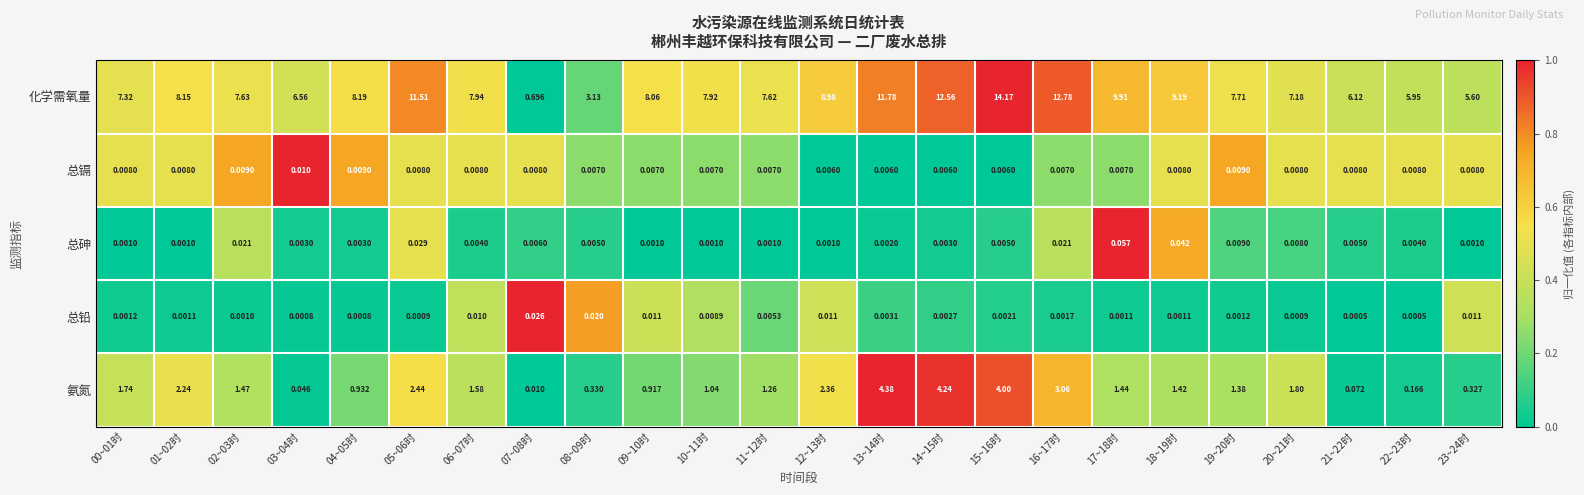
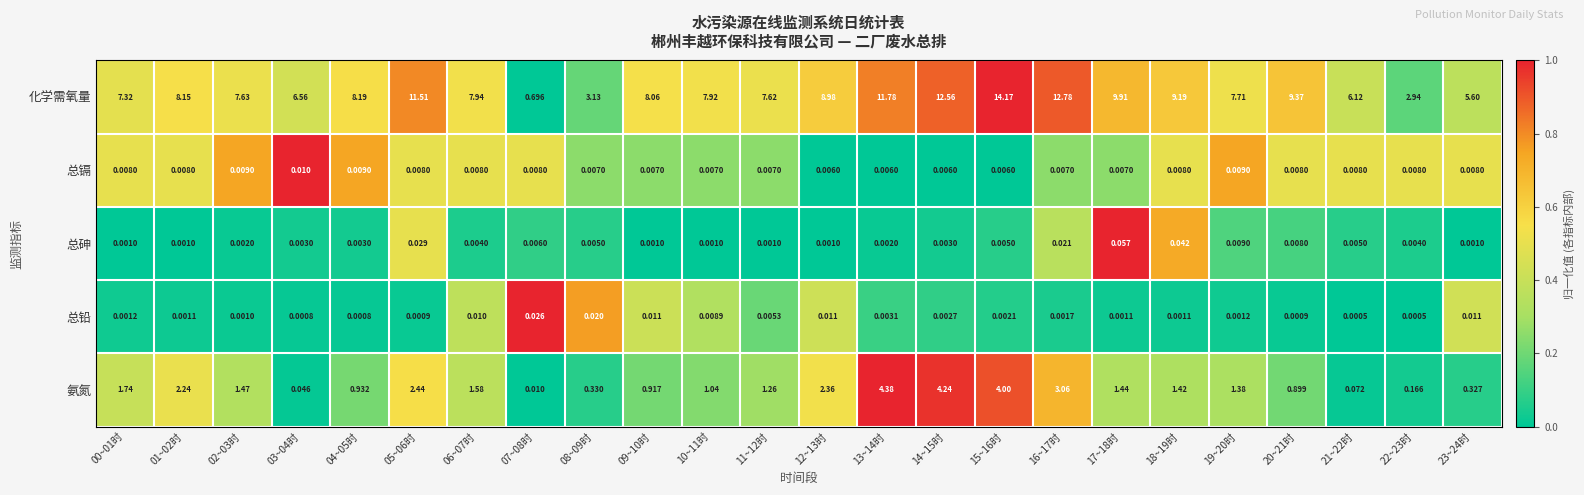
  {
    "化学需氧量": {
      "00~01时": 7.32,
      "01~02时": 8.15,
      "02~03时": 7.63,
      "03~04时": 6.56,
      "04~05时": 8.19,
      "05~06时": 11.51,
      "06~07时": 7.94,
      "07~08时": 0.696,
      "08~09时": 3.13,
      "09~10时": 8.06,
      "10~11时": 7.92,
      "11~12时": 7.62,
      "12~13时": 8.98,
      "13~14时": 11.78,
      "14~15时": 12.56,
      "15~16时": 14.17,
      "16~17时": 12.78,
      "17~18时": 9.91,
      "18~19时": 9.19,
      "19~20时": 7.71,
-     "20~21时": 7.18,
+     "20~21时": 9.37,
      "21~22时": 6.12,
-     "22~23时": 5.95,
+     "22~23时": 2.94,
      "23~24时": 5.60
    },
    "总镉": {
      "00~01时": 0.0080,
      "01~02时": 0.0080,
      "02~03时": 0.0090,
      "03~04时": 0.010,
      "04~05时": 0.0090,
      "05~06时": 0.0080,
      "06~07时": 0.0080,
      "07~08时": 0.0080,
      "08~09时": 0.0070,
      "09~10时": 0.0070,
      "10~11时": 0.0070,
      "11~12时": 0.0070,
      "12~13时": 0.0060,
      "13~14时": 0.0060,
      "14~15时": 0.0060,
      "15~16时": 0.0060,
      "16~17时": 0.0070,
      "17~18时": 0.0070,
      "18~19时": 0.0080,
      "19~20时": 0.0090,
      "20~21时": 0.0080,
      "21~22时": 0.0080,
      "22~23时": 0.0080,
      "23~24时": 0.0080
    },
    "总砷": {
      "00~01时": 0.0010,
      "01~02时": 0.0010,
-     "02~03时": 0.021,
+     "02~03时": 0.0020,
      "03~04时": 0.0030,
      "04~05时": 0.0030,
      "05~06时": 0.029,
      "06~07时": 0.0040,
      "07~08时": 0.0060,
      "08~09时": 0.0050,
      "09~10时": 0.0010,
      "10~11时": 0.0010,
      "11~12时": 0.0010,
      "12~13时": 0.0010,
      "13~14时": 0.0020,
      "14~15时": 0.0030,
      "15~16时": 0.0050,
      "16~17时": 0.021,
      "17~18时": 0.057,
      "18~19时": 0.042,
      "19~20时": 0.0090,
      "20~21时": 0.0080,
      "21~22时": 0.0050,
      "22~23时": 0.0040,
      "23~24时": 0.0010
    },
    "总铅": {
      "00~01时": 0.0012,
      "01~02时": 0.0011,
      "02~03时": 0.0010,
      "03~04时": 0.0008,
      "04~05时": 0.0008,
      "05~06时": 0.0009,
      "06~07时": 0.010,
      "07~08时": 0.026,
      "08~09时": 0.020,
      "09~10时": 0.011,
      "10~11时": 0.0089,
      "11~12时": 0.0053,
      "12~13时": 0.011,
      "13~14时": 0.0031,
      "14~15时": 0.0027,
      "15~16时": 0.0021,
      "16~17时": 0.0017,
      "17~18时": 0.0011,
      "18~19时": 0.0011,
      "19~20时": 0.0012,
      "20~21时": 0.0009,
      "21~22时": 0.0005,
      "22~23时": 0.0005,
      "23~24时": 0.011
    },
    "氨氮": {
      "00~01时": 1.74,
      "01~02时": 2.24,
      "02~03时": 1.47,
      "03~04时": 0.046,
      "04~05时": 0.932,
      "05~06时": 2.44,
      "06~07时": 1.58,
      "07~08时": 0.010,
      "08~09时": 0.330,
      "09~10时": 0.917,
      "10~11时": 1.04,
      "11~12时": 1.26,
      "12~13时": 2.36,
      "13~14时": 4.38,
      "14~15时": 4.24,
      "15~16时": 4.00,
      "16~17时": 3.06,
      "17~18时": 1.44,
      "18~19时": 1.42,
      "19~20时": 1.38,
-     "20~21时": 1.80,
+     "20~21时": 0.899,
      "21~22时": 0.072,
      "22~23时": 0.166,
      "23~24时": 0.327
    }
  }
